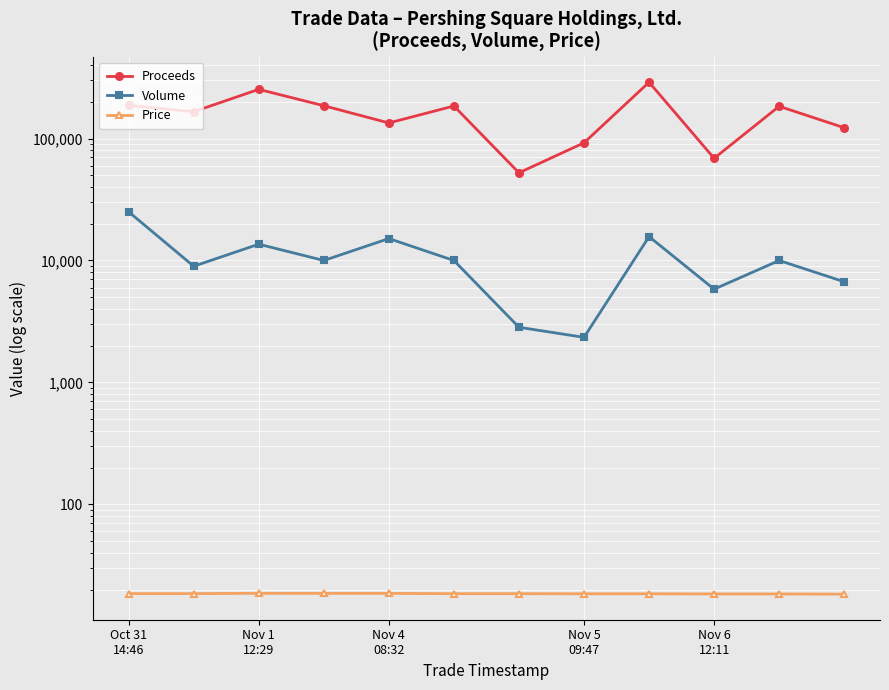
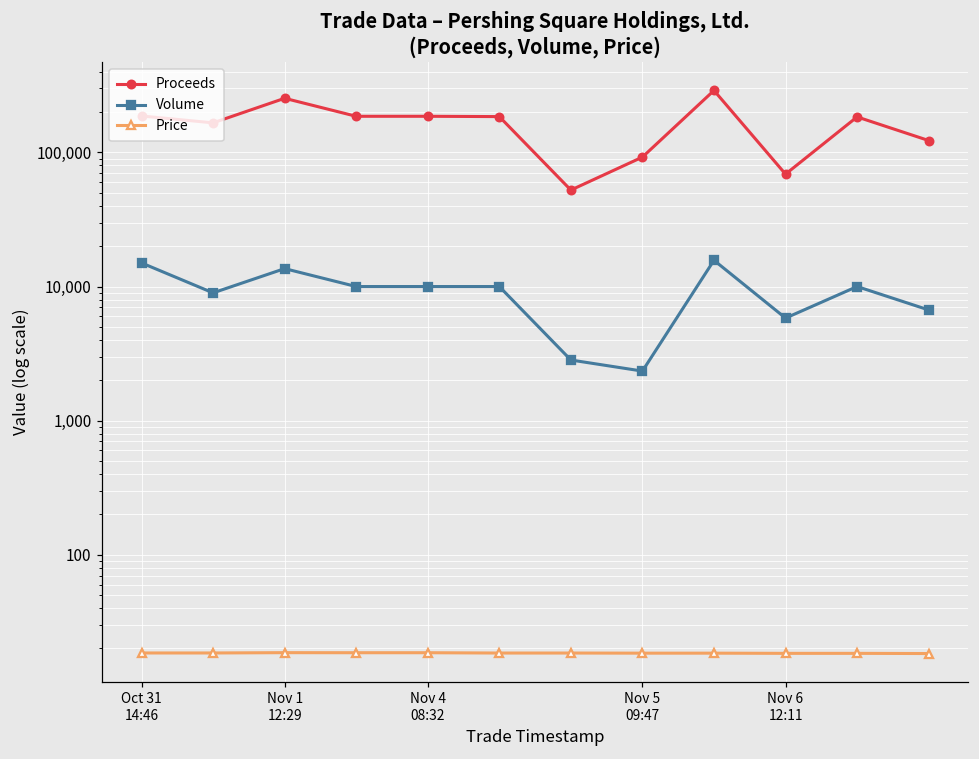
  {
    "Proceeds": {
      "Nov 1 12:29": "250,000",
-     "Nov 4 08:32": "130,000",
+     "Nov 4 08:32": "190,000",
      "Nov 5 09:47": "90,000",
      "Nov 6 12:11": "70,000"
    },
    "Volume": {
-     "Oct 31 14:46": "25,000",
+     "Oct 31 14:46": "15,000",
      "Nov 1 12:29": "14,000",
-     "Nov 4 08:32": "15,000",
+     "Nov 4 08:32": "10,000",
      "Nov 5 09:47": "2,300",
      "Nov 6 12:11": "6,000"
    },
    "Price": {
      "Oct 31 14:46": "19",
      "Nov 1 12:29": "19",
      "Nov 4 08:32": "19",
      "Nov 5 09:47": "18",
      "Nov 6 12:11": "18"
    }
  }
